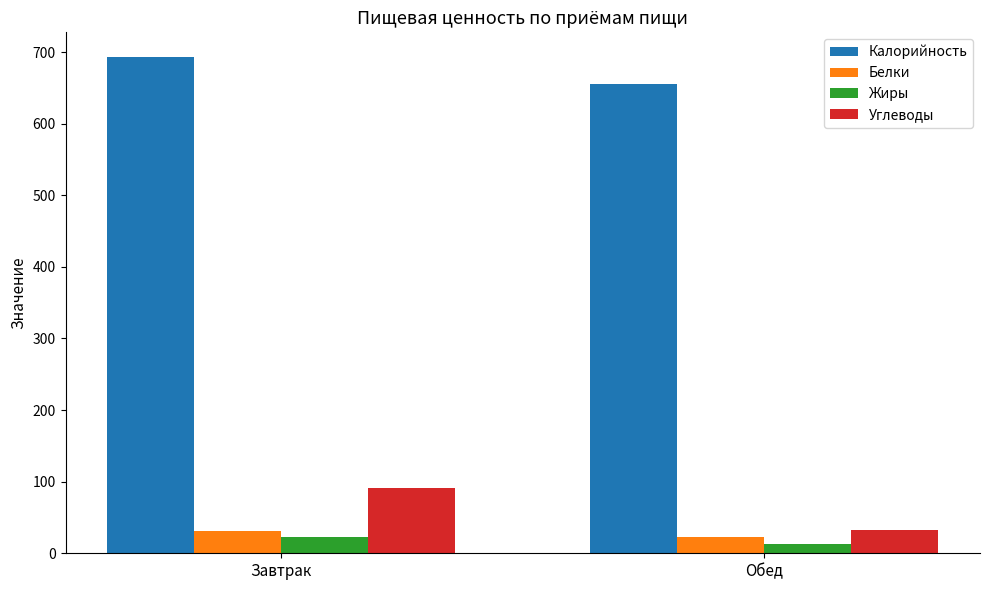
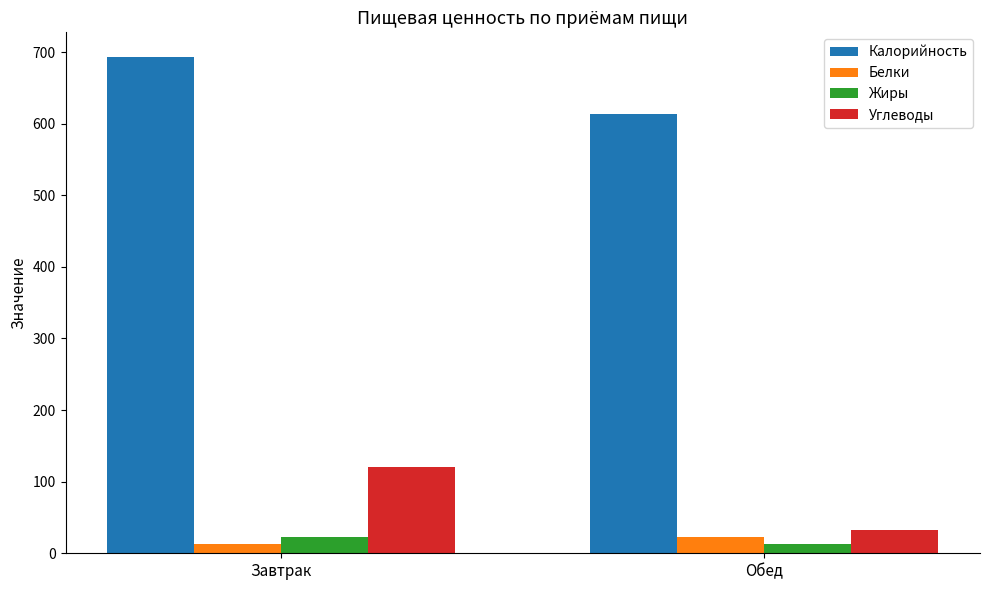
  {
    "Калорийность": {
      "Завтрак": 690,
-     "Обед": 660
+     "Обед": 610
    },
    "Белки": {
-     "Завтрак": 30,
+     "Завтрак": 10,
      "Обед": 20
    },
    "Жиры": {
      "Завтрак": 20,
      "Обед": 10
    },
    "Углеводы": {
-     "Завтрак": 90,
+     "Завтрак": 120,
      "Обед": 30
    }
  }
